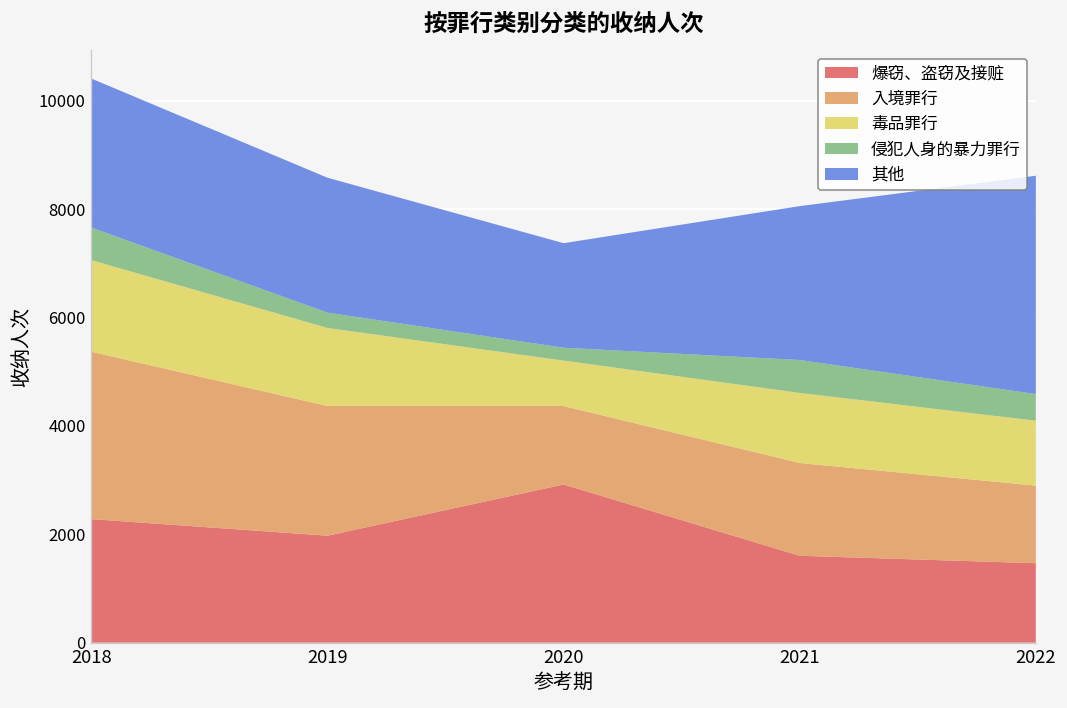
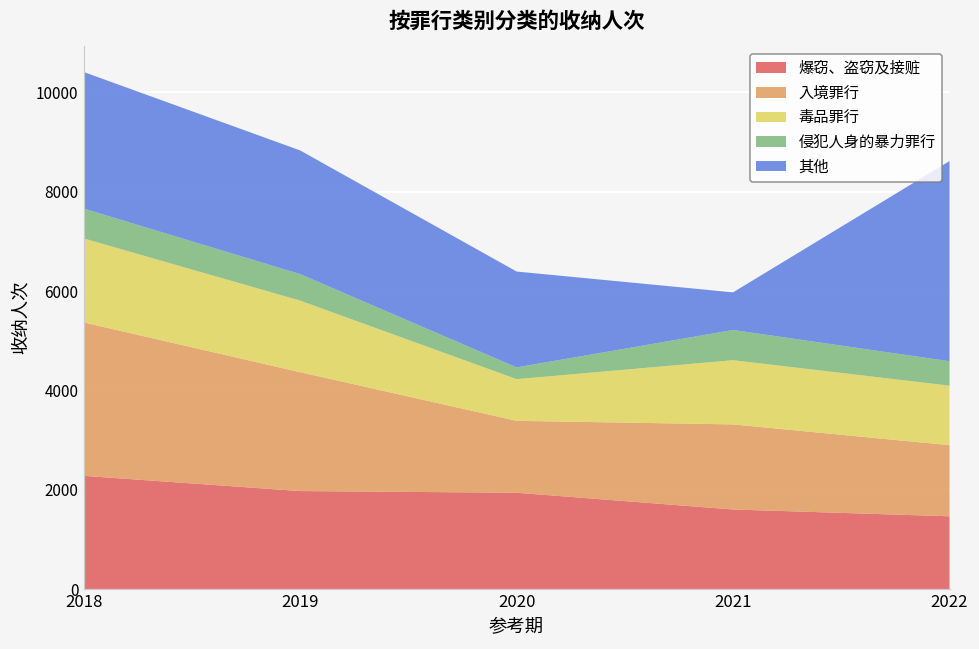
  {
    "爆窃、盗窃及接赃": {
      "2018": 2300,
      "2019": 2000,
-     "2020": 2900,
+     "2020": 1900,
      "2021": 1600,
      "2022": 1500
    },
    "侵犯人身的暴力罪行": {
      "2018": 600,
-     "2019": 300,
+     "2019": 500,
      "2020": 200,
      "2021": 600,
      "2022": 500
    },
    "其他": {
      "2018": 2800,
      "2019": 2500,
      "2020": 1900,
-     "2021": 2800,
+     "2021": 800,
      "2022": 4000
    }
  }
